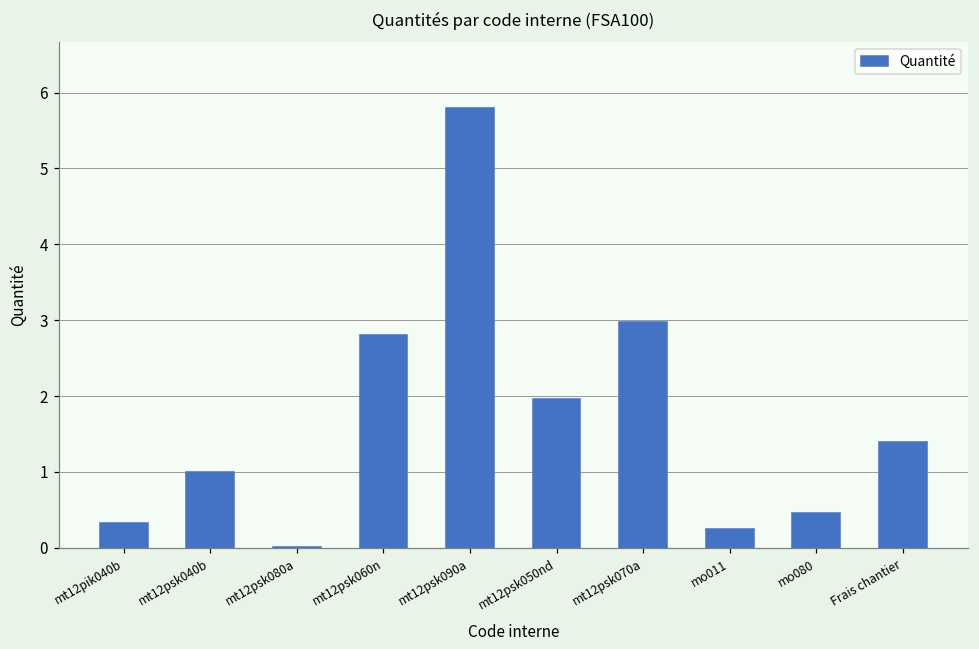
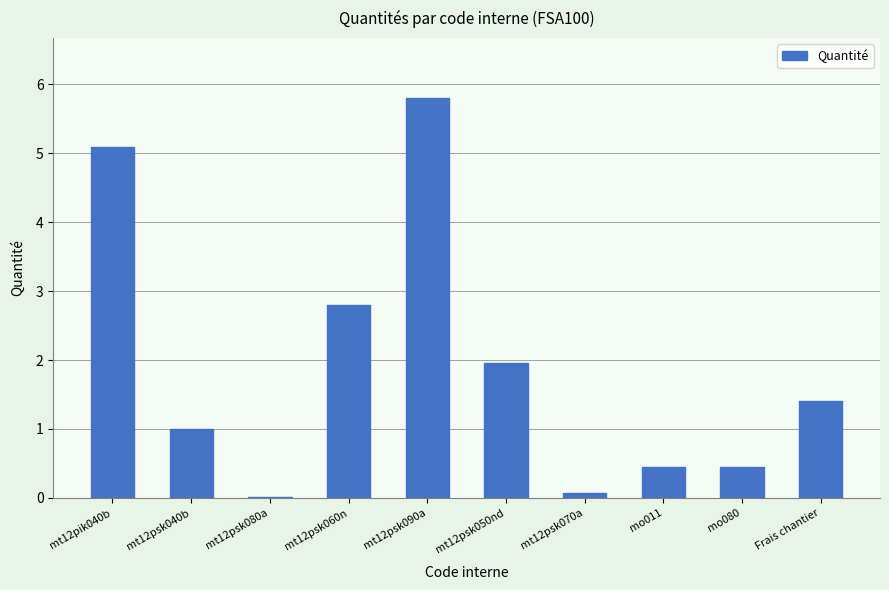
  {
-   "mt12pik040b": 0.3,
+   "mt12pik040b": 5.1,
    "mt12psk040b": 1.0,
    "mt12psk060n": 2.8,
    "mt12psk090a": 5.8,
    "mt12psk050nd": 2.0,
-   "mt12psk070a": 3.0,
-   "mo011": 0.2,
+   "mt12psk070a": 0.1,
+   "mo011": 0.5,
    "mo080": 0.5,
    "Frais chantier": 1.4
  }
